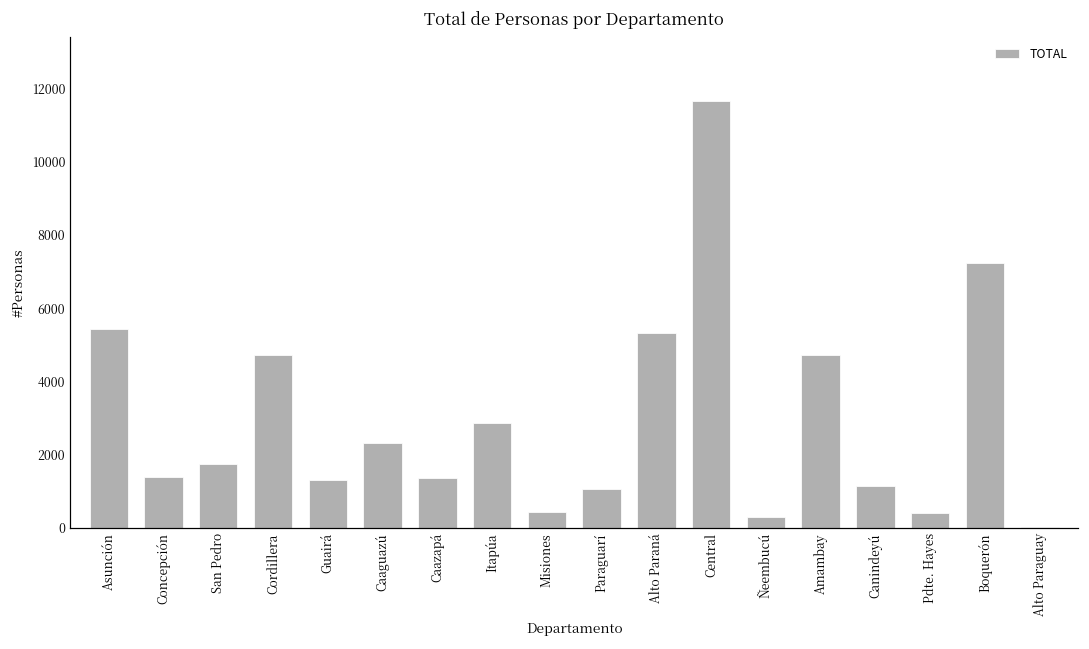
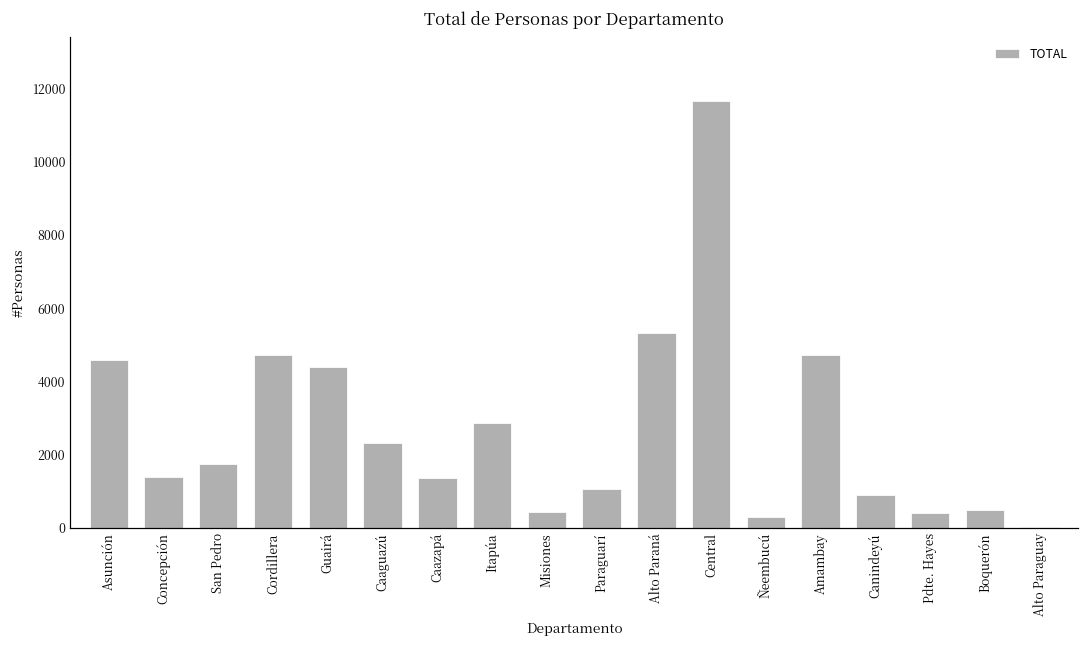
  {
-   "Asunción": 5400,
+   "Asunción": 4600,
    "Concepción": 1400,
    "San Pedro": 1800,
    "Cordillera": 4700,
-   "Guairá": 1300,
+   "Guairá": 4400,
    "Caaguazú": 2300,
    "Caazapá": 1400,
    "Itapúa": 2900,
    "Misiones": 400,
    "Paraguarí": 1100,
    "Alto Paraná": 5300,
    "Central": 11700,
    "Ñeembucú": 300,
    "Amambay": 4700,
-   "Canindeyú": 1100,
+   "Canindeyú": 900,
    "Pdte. Hayes": 400,
-   "Boquerón": 7200
+   "Boquerón": 500
  }
